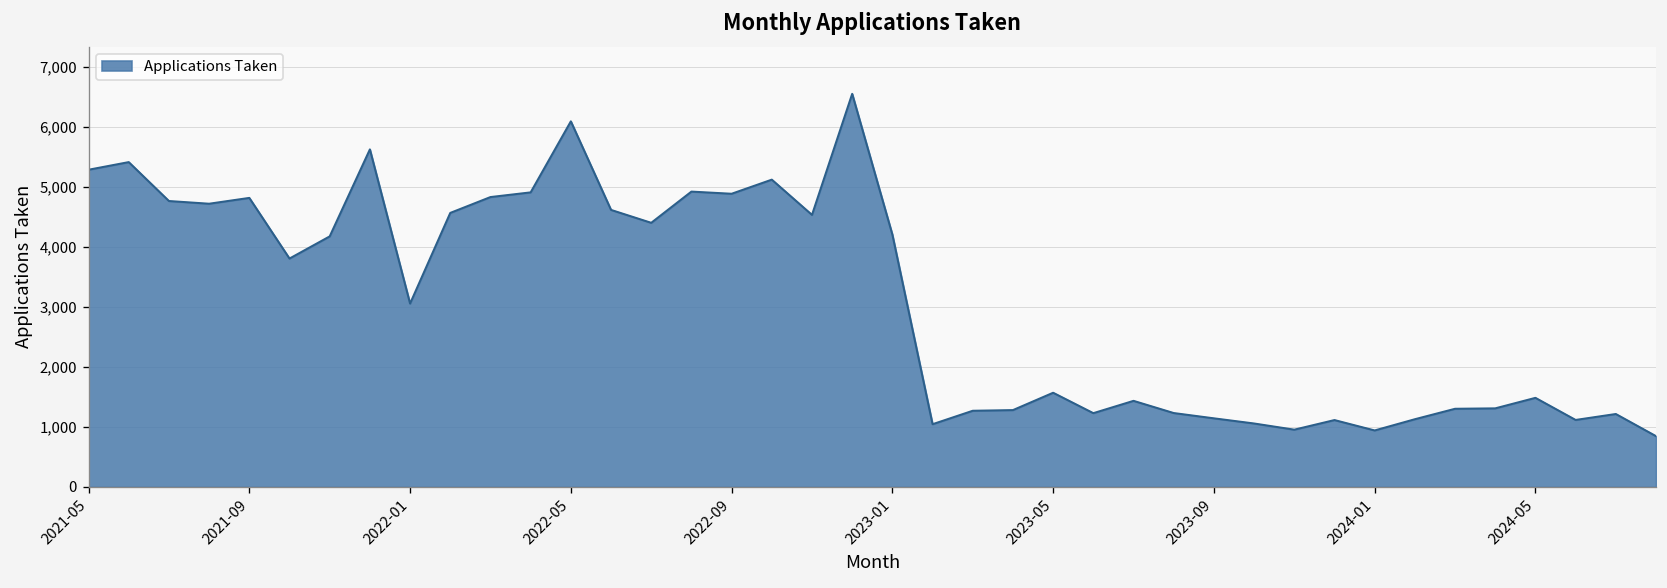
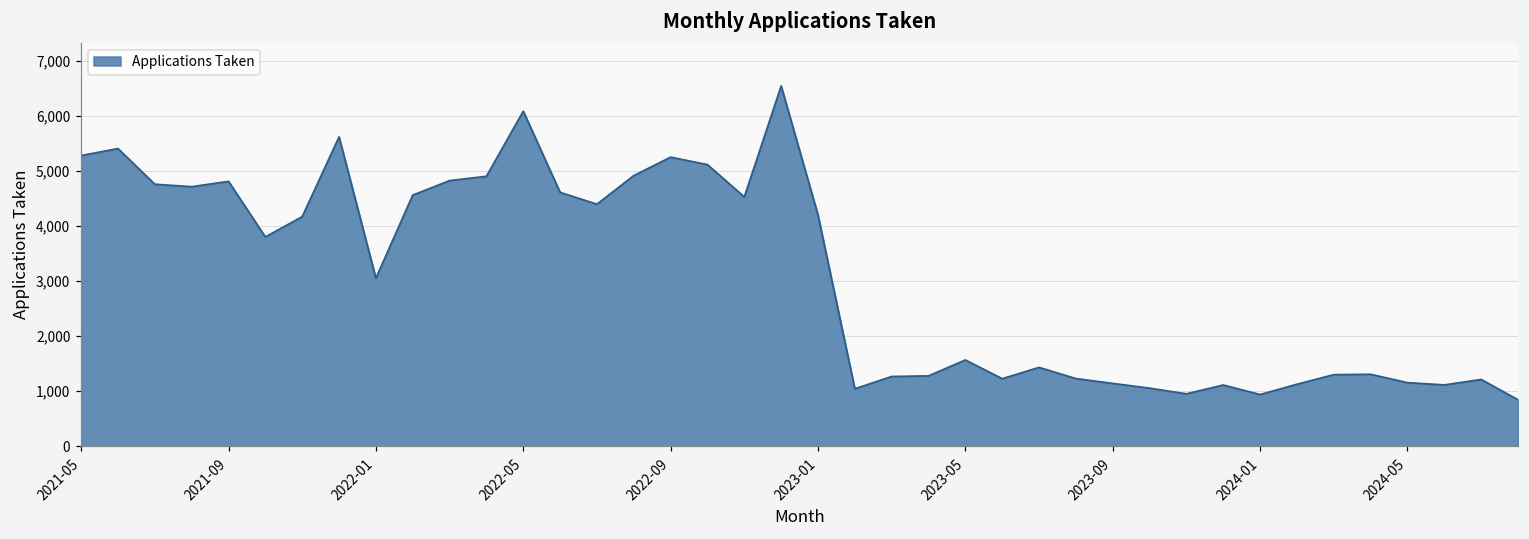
  {
    "2021-05": "5,300",
    "2021-09": "4,800",
    "2022-01": "3,100",
    "2022-05": "6,100",
-   "2022-09": "4,900",
+   "2022-09": "5,300",
    "2023-01": "4,200",
    "2023-05": "1,600",
    "2023-09": "1,100",
    "2024-01": "900",
-   "2024-05": "1,500"
+   "2024-05": "1,200"
  }
